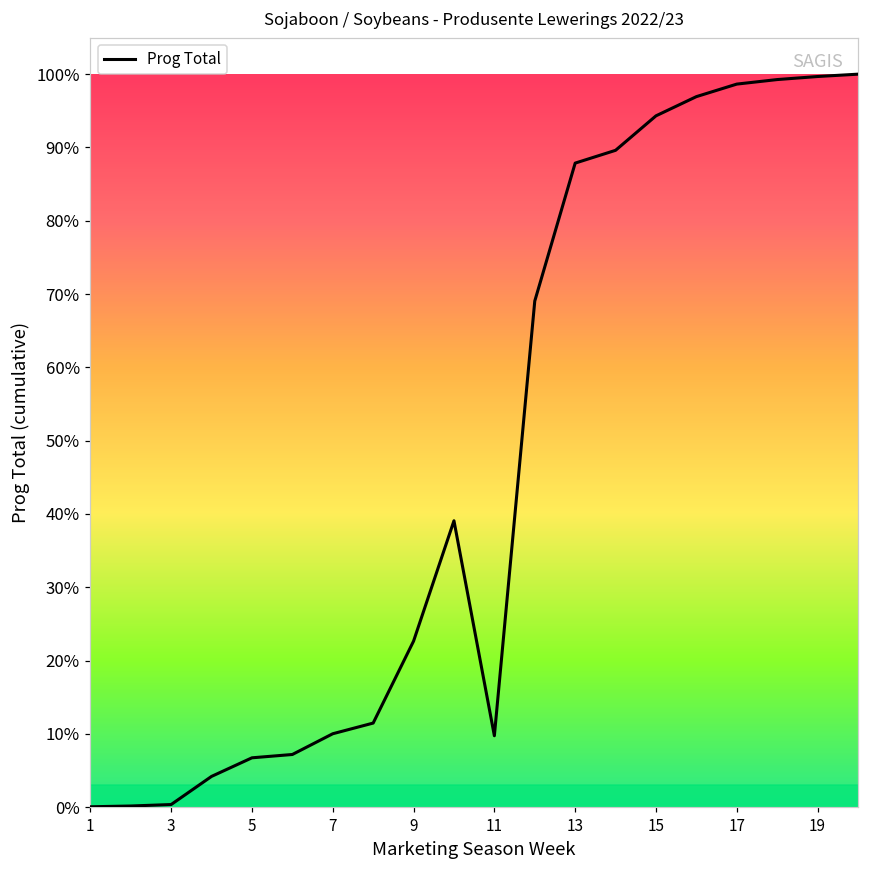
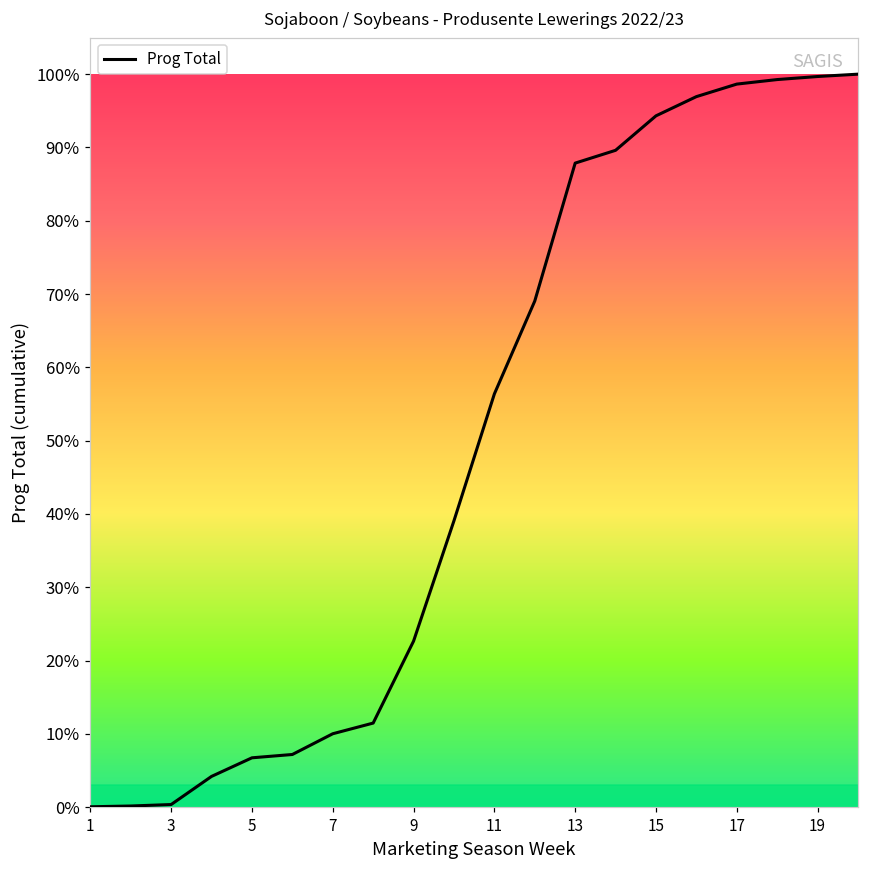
  {
    "5": "7%",
    "7": "10%",
    "9": "23%",
-   "11": "10%",
+   "11": "56%",
    "13": "88%",
    "15": "94%",
    "17": "99%",
    "19": "100%"
  }
